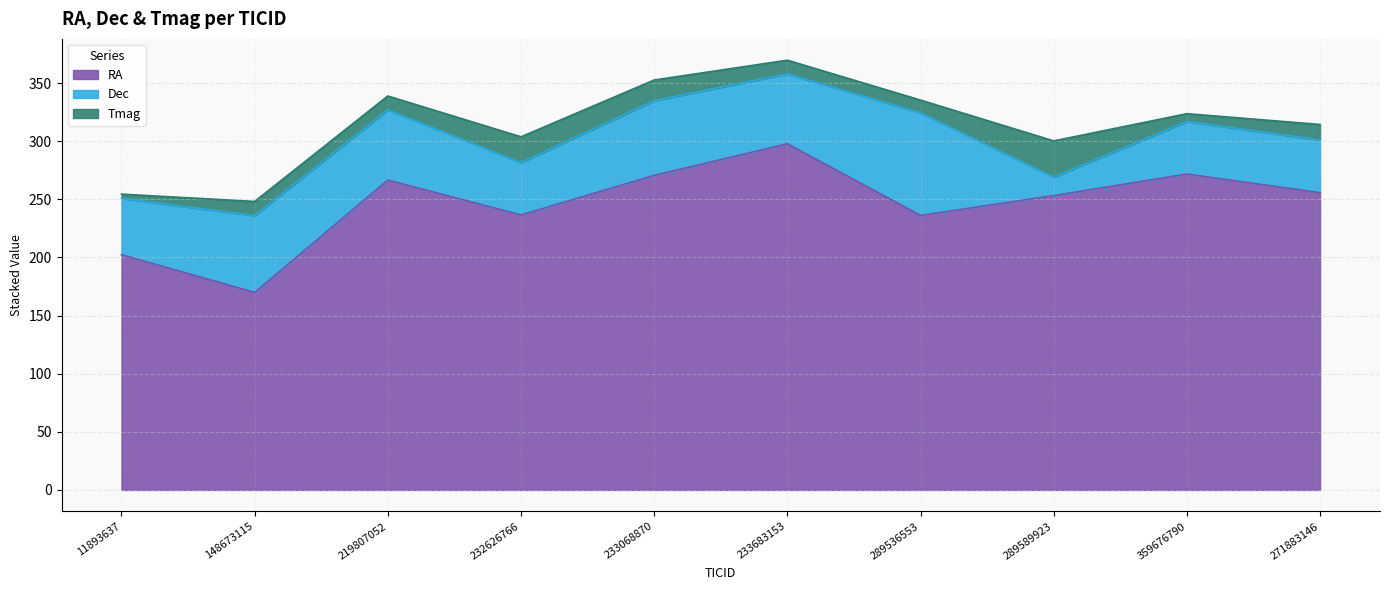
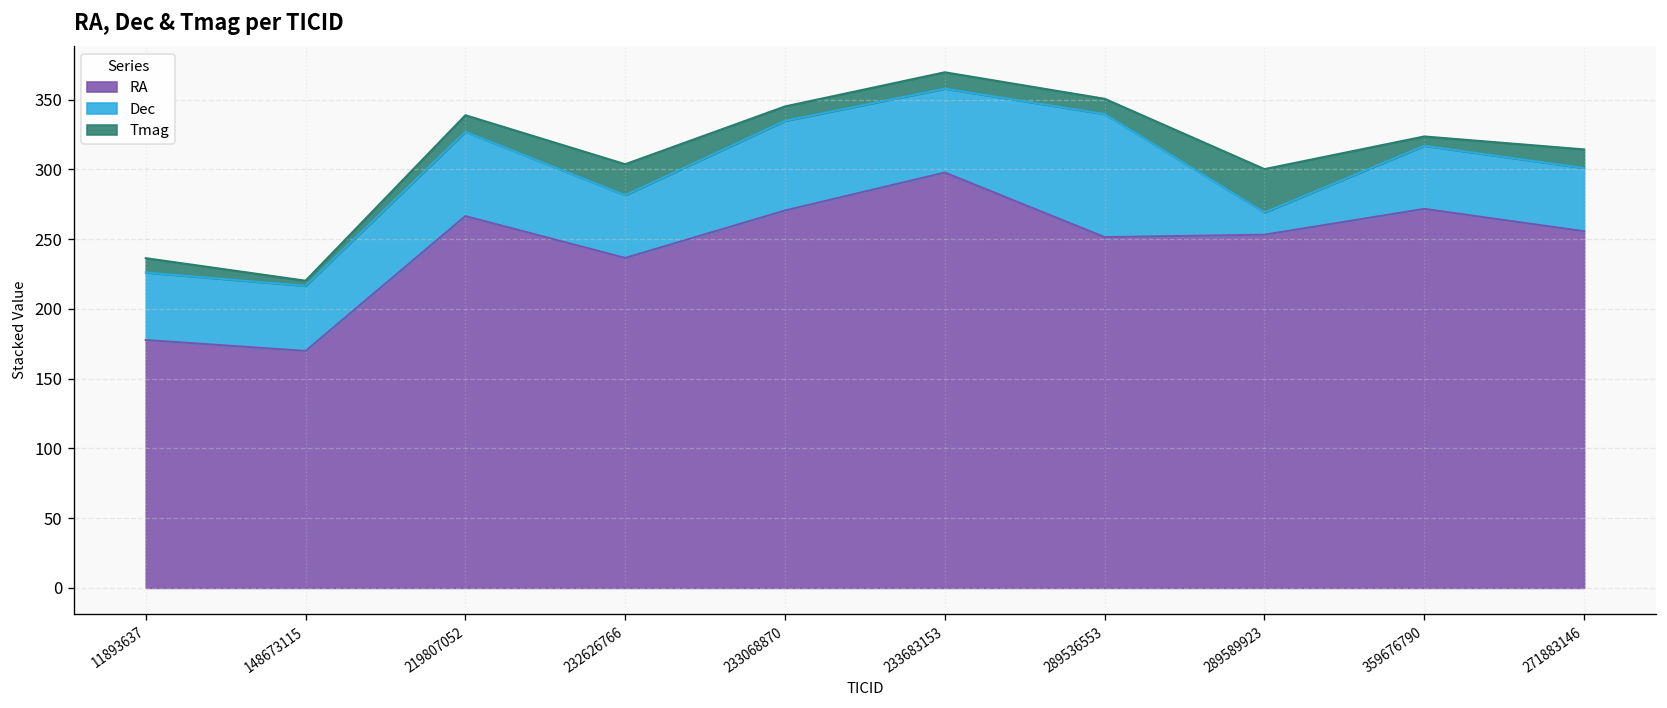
  {
    "RA": {
-     "11893637": 202,
+     "11893637": 178,
      "148673115": 170,
      "219807052": 267,
      "232626766": 237,
      "233068870": 271,
      "233683153": 298,
-     "289536553": 236,
+     "289536553": 251,
      "289589923": 253,
      "359676790": 272,
      "271883146": 256
    },
    "Dec": {
      "11893637": 48,
-     "148673115": 66,
+     "148673115": 47,
      "219807052": 60,
      "232626766": 45,
      "233068870": 64,
      "233683153": 60,
      "289536553": 88,
      "289589923": 16,
      "359676790": 45,
      "271883146": 45
    },
    "Tmag": {
-     "11893637": 4,
-     "148673115": 12,
+     "11893637": 10,
+     "148673115": 4,
      "219807052": 12,
      "232626766": 22,
-     "233068870": 18,
+     "233068870": 10,
      "233683153": 12,
      "289536553": 11,
      "289589923": 31,
      "359676790": 7,
      "271883146": 13
    }
  }
